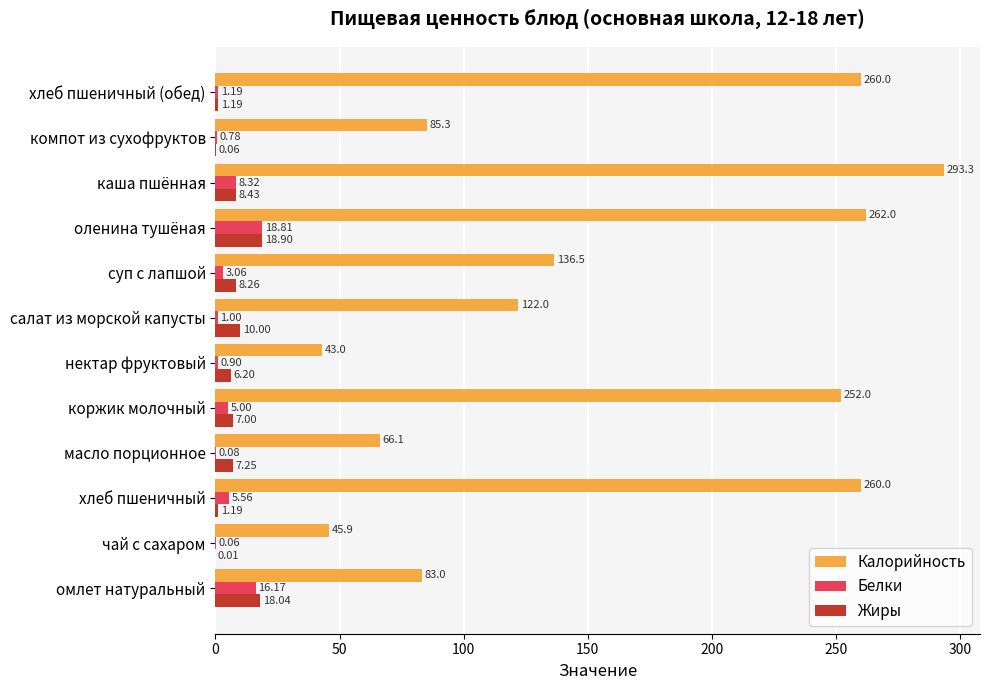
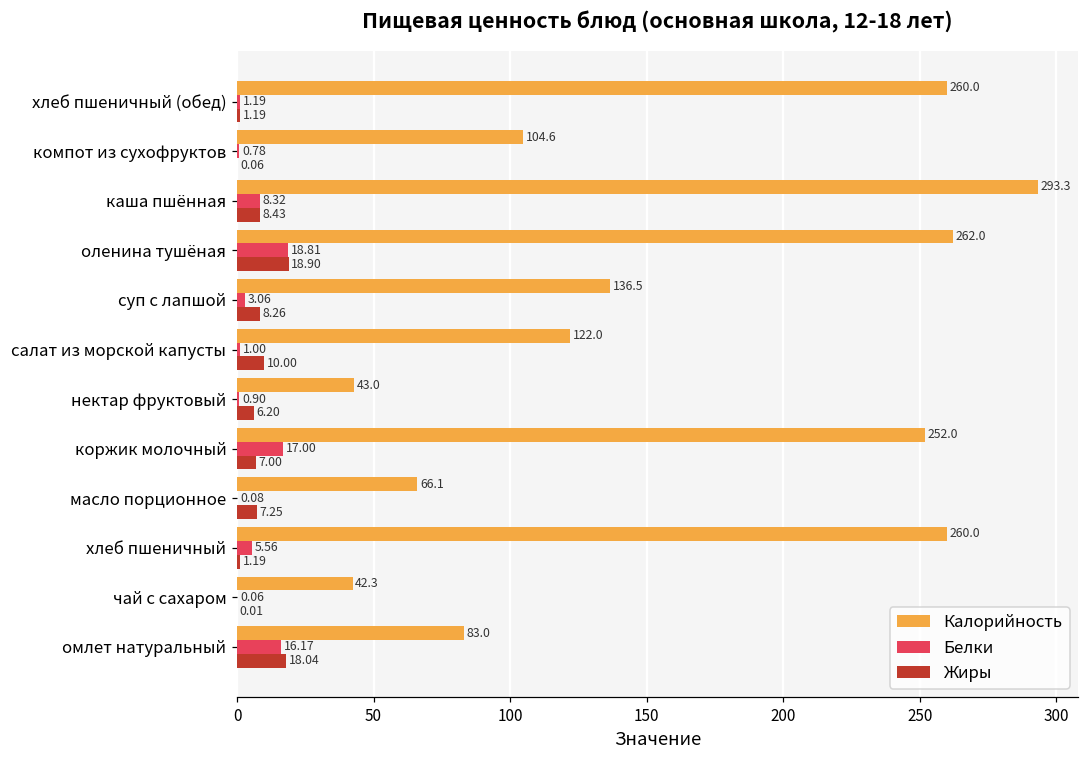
  {
    "Калорийность": {
      "хлеб пшеничный (обед)": 260.0,
-     "компот из сухофруктов": 85.3,
+     "компот из сухофруктов": 104.6,
      "каша пшённая": 293.3,
      "оленина тушёная": 262.0,
      "суп с лапшой": 136.5,
      "салат из морской капусты": 122.0,
      "нектар фруктовый": 43.0,
      "коржик молочный": 252.0,
      "масло порционное": 66.1,
      "хлеб пшеничный": 260.0,
-     "чай с сахаром": 45.9,
+     "чай с сахаром": 42.3,
      "омлет натуральный": 83.0
    },
    "Белки": {
      "хлеб пшеничный (обед)": 1.19,
      "компот из сухофруктов": 0.78,
      "каша пшённая": 8.32,
      "оленина тушёная": 18.81,
      "суп с лапшой": 3.06,
      "салат из морской капусты": 1.00,
      "нектар фруктовый": 0.90,
-     "коржик молочный": 5.00,
+     "коржик молочный": 17.00,
      "масло порционное": 0.08,
      "хлеб пшеничный": 5.56,
      "чай с сахаром": 0.06,
      "омлет натуральный": 16.17
    },
    "Жиры": {
      "хлеб пшеничный (обед)": 1.19,
      "компот из сухофруктов": 0.06,
      "каша пшённая": 8.43,
      "оленина тушёная": 18.90,
      "суп с лапшой": 8.26,
      "салат из морской капусты": 10.00,
      "нектар фруктовый": 6.20,
      "коржик молочный": 7.00,
      "масло порционное": 7.25,
      "хлеб пшеничный": 1.19,
      "чай с сахаром": 0.01,
      "омлет натуральный": 18.04
    }
  }
